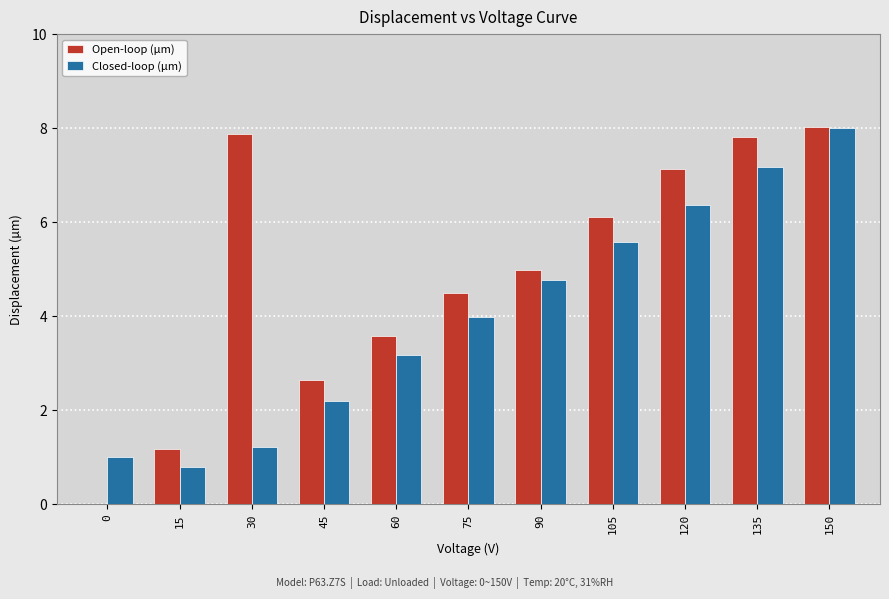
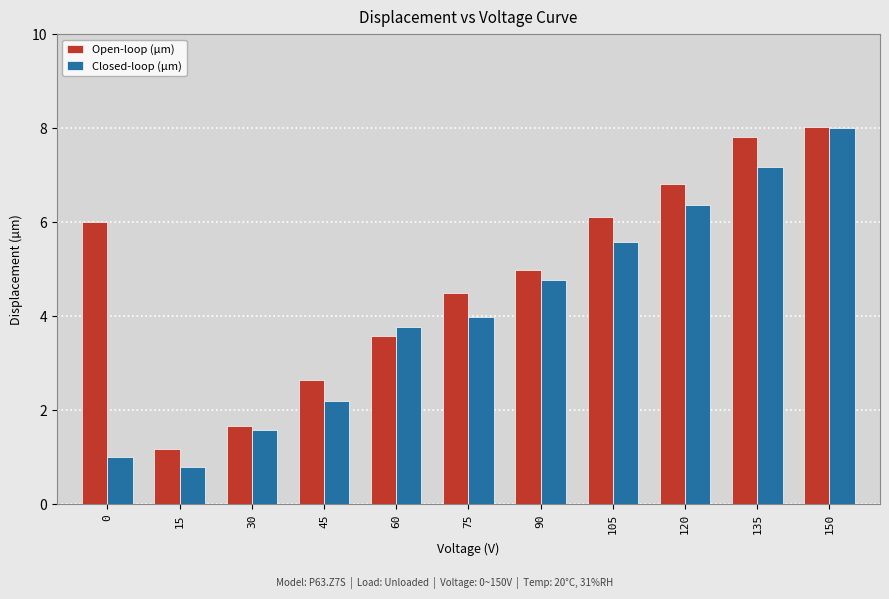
  {
    "Open-loop (µm)": {
-     "0": 0,
+     "0": 6,
      "15": 1.2,
-     "30": 7.9,
+     "30": 1.7,
      "45": 2.6,
      "60": 3.6,
      "75": 4.5,
      "90": 5.0,
      "105": 6.1,
-     "120": 7.1,
+     "120": 6.8,
      "135": 7.8,
      "150": 8.0
    },
    "Closed-loop (µm)": {
      "0": 1.0,
      "15": 0.8,
-     "30": 1.2,
+     "30": 1.6,
      "45": 2.2,
-     "60": 3.2,
+     "60": 3.8,
      "75": 4.0,
      "90": 4.8,
      "105": 5.6,
      "120": 6.4,
      "135": 7.2,
      "150": 8.0
    }
  }
